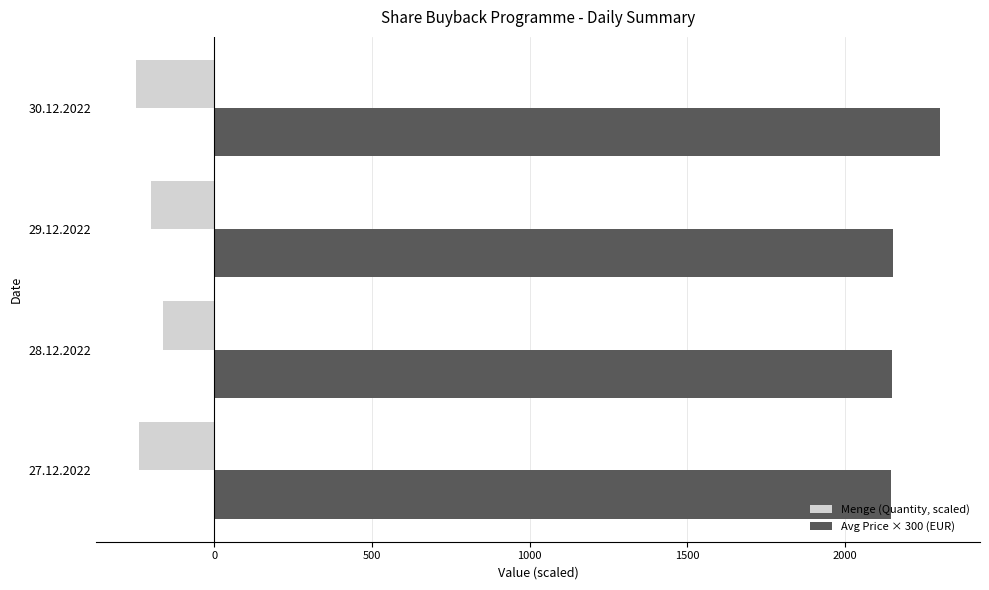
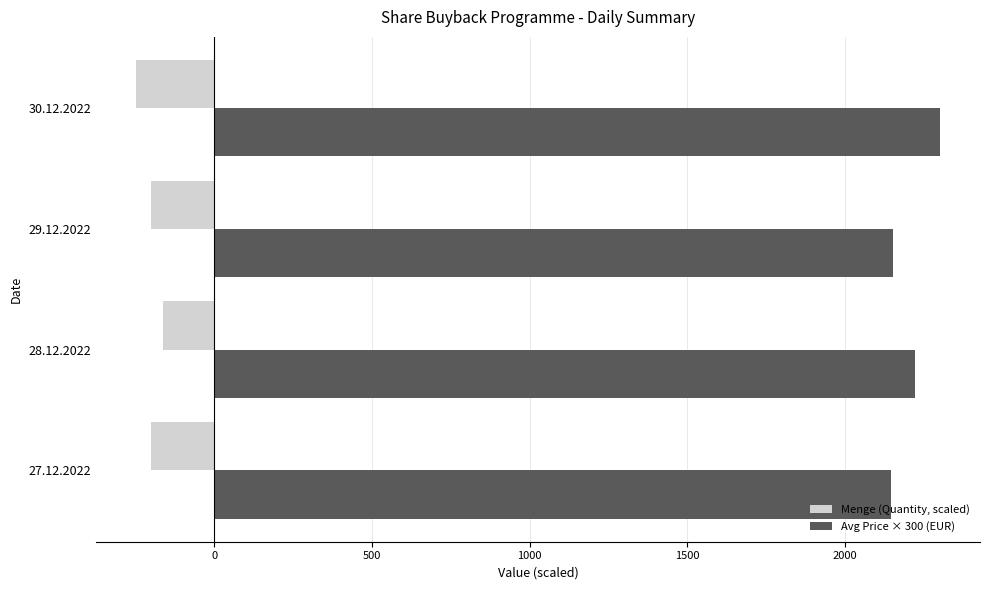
  {
    "Menge (Quantity, scaled)": {
      "30.12.2022": -250,
      "29.12.2022": -200,
      "28.12.2022": -160,
-     "27.12.2022": -240
+     "27.12.2022": -200
    },
    "Avg Price × 300 (EUR)": {
      "30.12.2022": 2300,
      "29.12.2022": 2150,
-     "28.12.2022": 2150,
+     "28.12.2022": 2220,
      "27.12.2022": 2150
    }
  }
